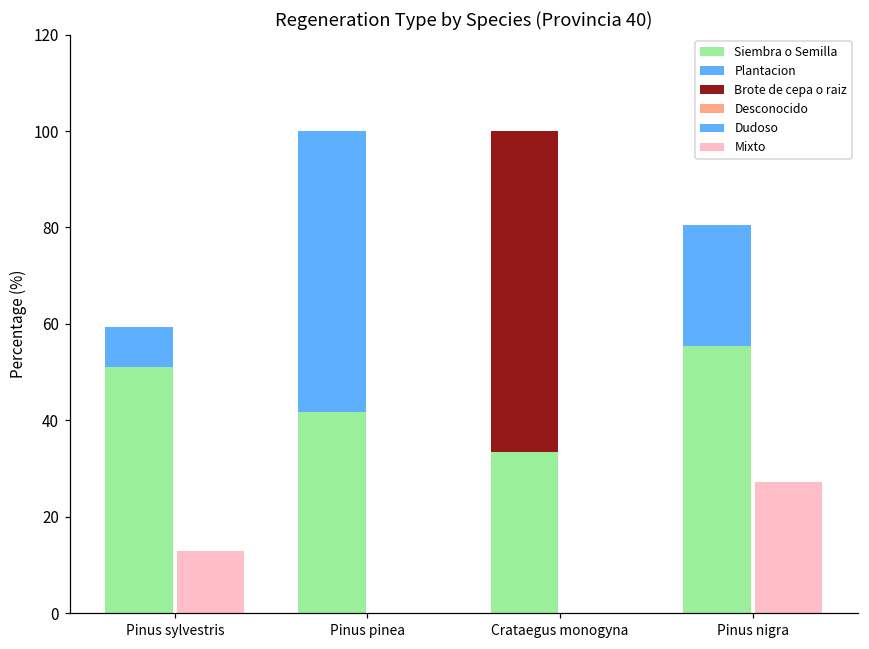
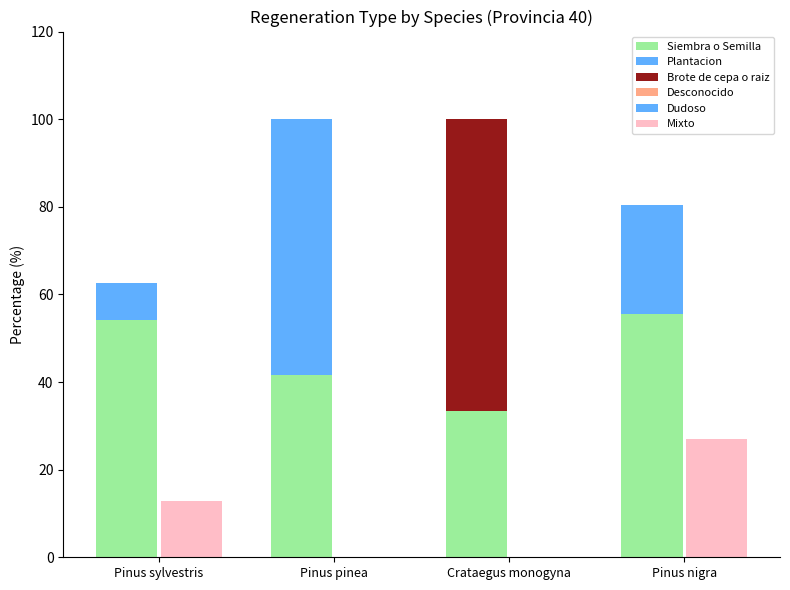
  {
    "Siembra o Semilla": {
-     "Pinus sylvestris": 51,
+     "Pinus sylvestris": 54,
      "Pinus pinea": 42,
      "Crataegus monogyna": 33,
      "Pinus nigra": 56
    },
    "Brote de cepa o raiz": {
      "Pinus sylvestris": 0,
      "Pinus pinea": 0,
      "Crataegus monogyna": 67,
      "Pinus nigra": 0
    },
    "Mixto": {
      "Pinus sylvestris": 13,
      "Pinus pinea": 0,
      "Crataegus monogyna": 0,
      "Pinus nigra": 27
    }
  }
